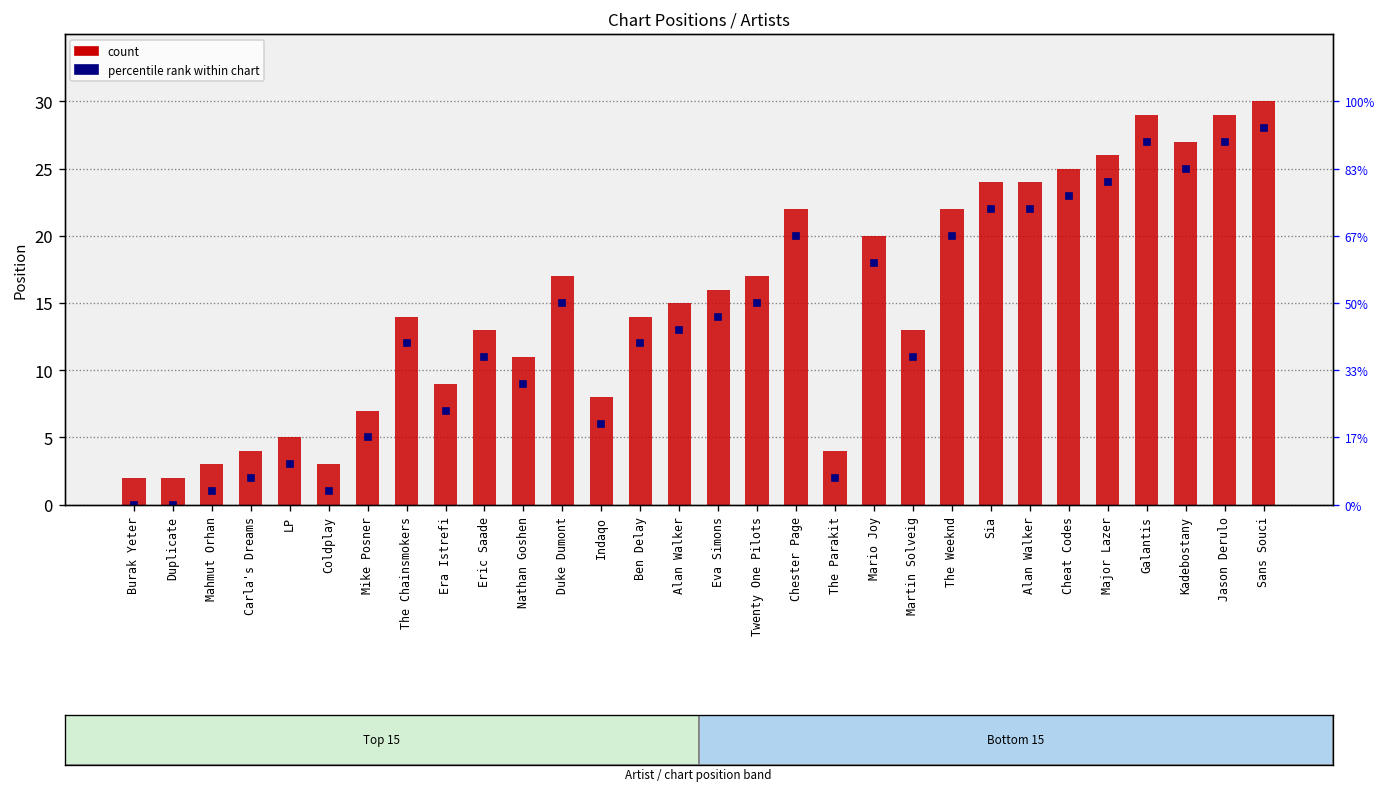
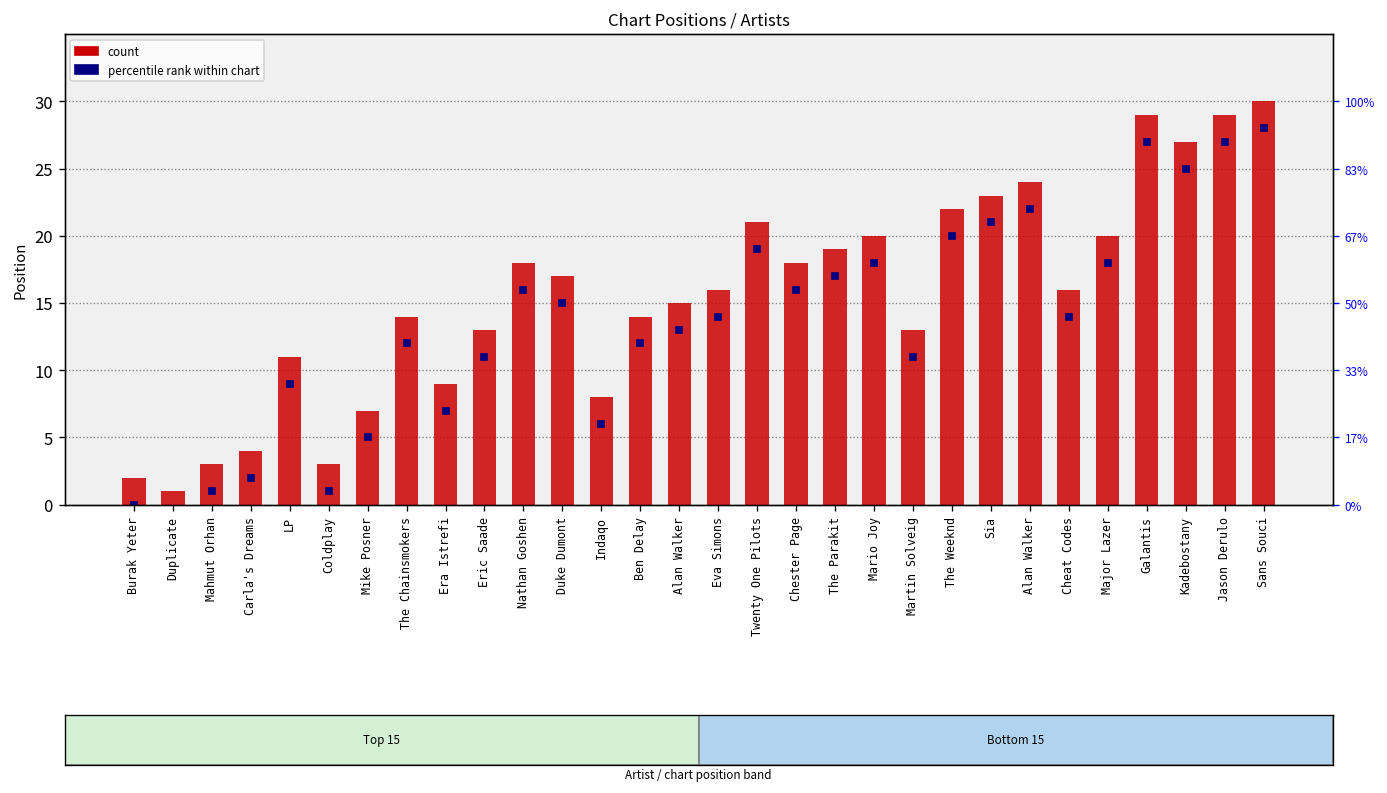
  {
    "count": {
      "Burak Yeter": 2,
-     "Duplicate": 2,
+     "Duplicate": 1,
      "Mahmut Orhan": 3,
      "Carla's Dreams": 4,
-     "LP": 5,
+     "LP": 11,
      "Coldplay": 3,
      "Mike Posner": 7,
      "The Chainsmokers": 14,
      "Era Istrefi": 9,
      "Eric Saade": 13,
-     "Nathan Goshen": 11,
+     "Nathan Goshen": 18,
      "Duke Dumont": 17,
      "Indaqo": 8,
      "Ben Delay": 14,
      "Eva Simons": 16,
-     "Twenty One Pilots": 17,
-     "Chester Page": 22,
-     "The Parakit": 4,
+     "Twenty One Pilots": 21,
+     "Chester Page": 18,
+     "The Parakit": 19,
      "Mario Joy": 20,
      "Martin Solveig": 13,
      "The Weeknd": 22,
-     "Sia": 24,
-     "Cheat Codes": 25,
-     "Major Lazer": 26,
+     "Sia": 23,
+     "Cheat Codes": 16,
+     "Major Lazer": 20,
      "Galantis": 29,
      "Kadebostany": 27,
      "Jason Derulo": 29,
      "Sans Souci": 30
    }
  }
